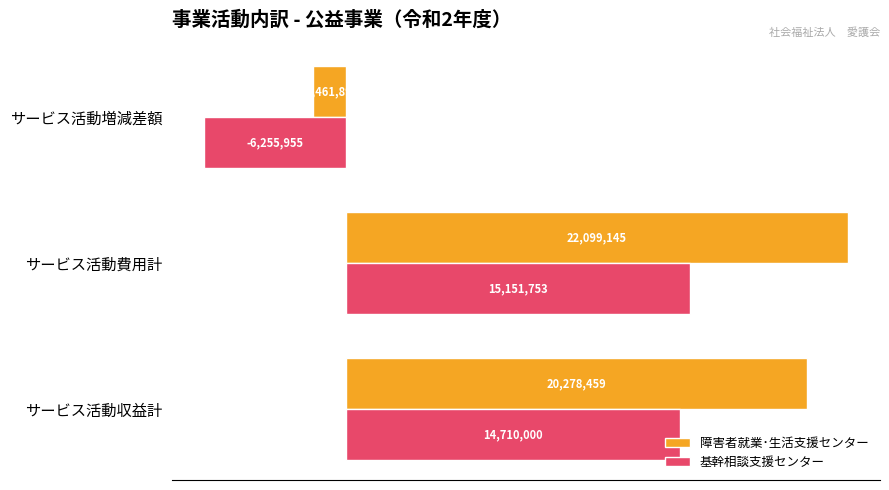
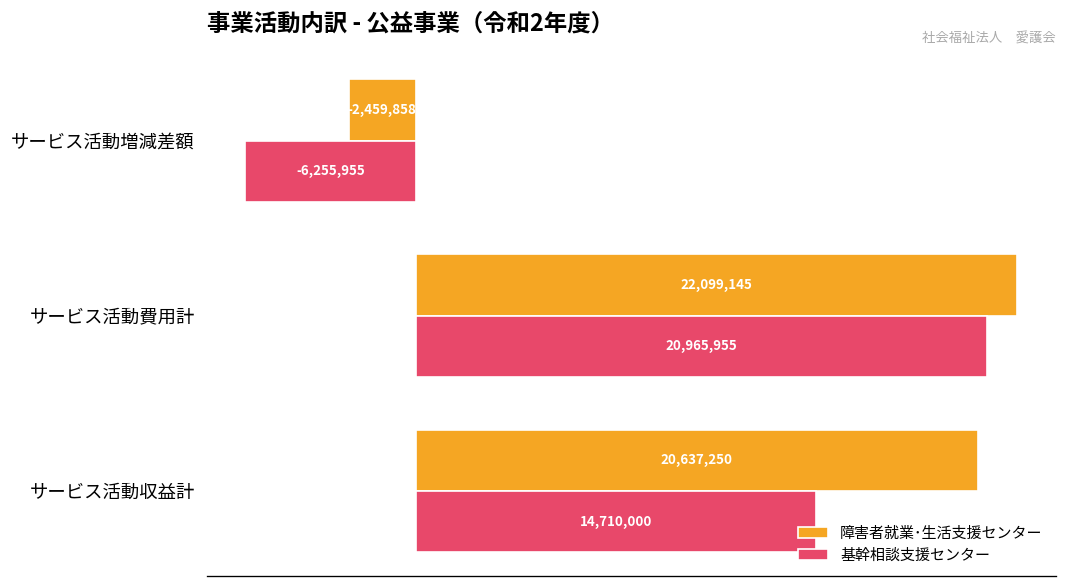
  {
    "障害者就業･生活支援センター": {
-     "サービス活動増減差額": "-1,461,895",
+     "サービス活動増減差額": "-2,459,858",
      "サービス活動費用計": "22,099,145",
-     "サービス活動収益計": "20,278,459"
+     "サービス活動収益計": "20,637,250"
    },
    "基幹相談支援センター": {
      "サービス活動増減差額": "-6,255,955",
-     "サービス活動費用計": "15,151,753",
+     "サービス活動費用計": "20,965,955",
      "サービス活動収益計": "14,710,000"
    }
  }
